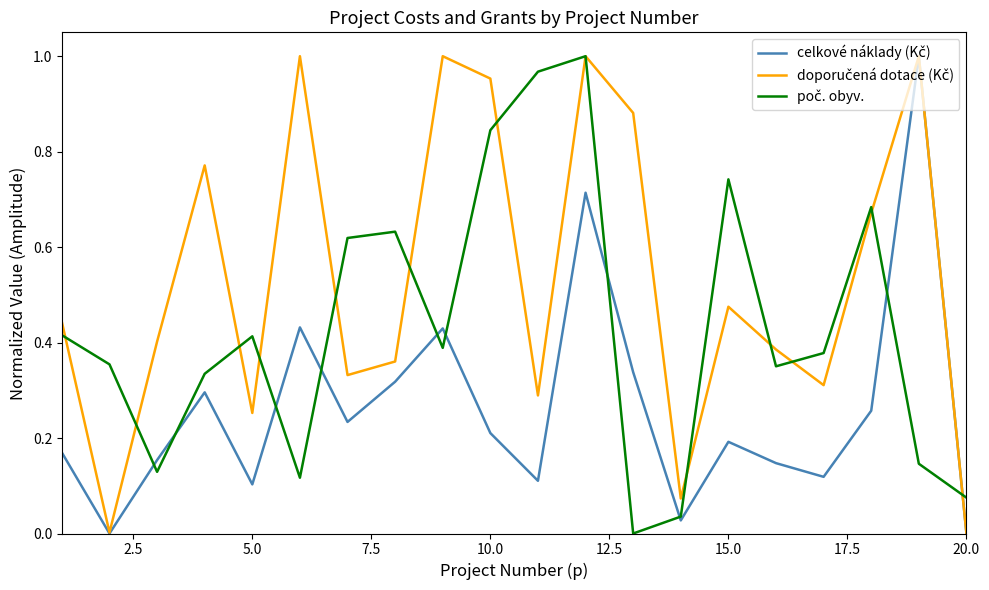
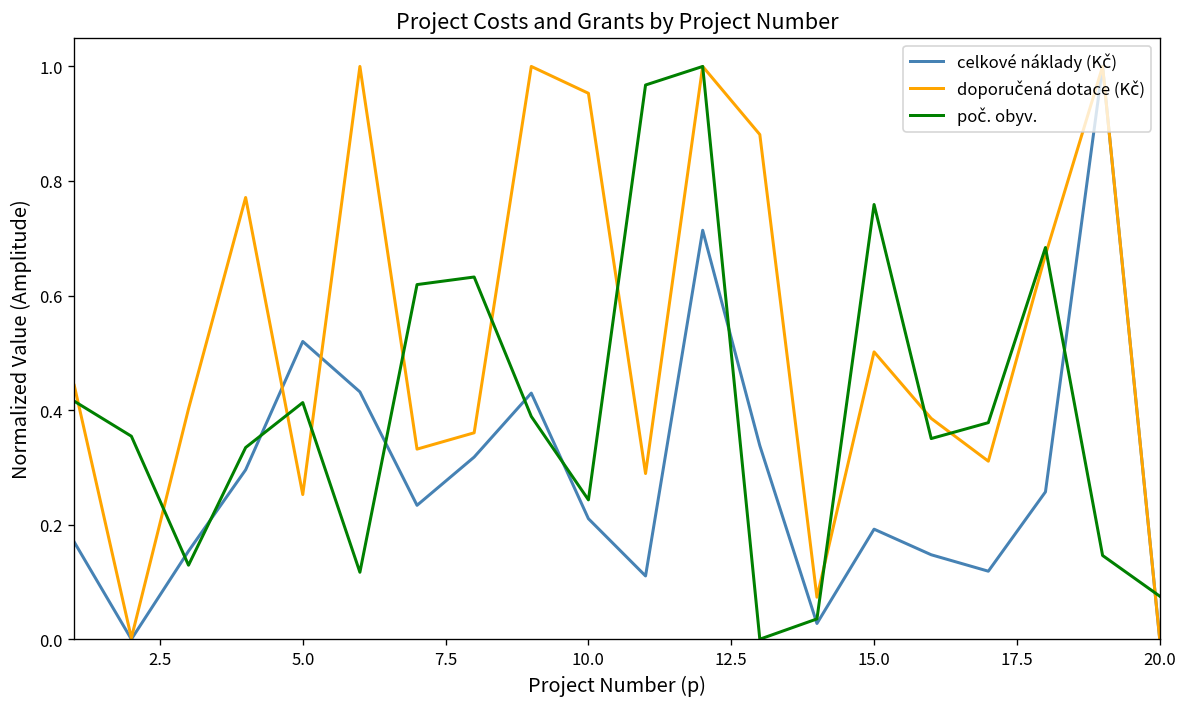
  {
    "celkové náklady (Kč)": {
-     "5.0": 0.10,
+     "5.0": 0.52,
      "10.0": 0.21,
      "15.0": 0.19
    },
    "doporučená dotace (Kč)": {
      "5.0": 0.25,
      "10.0": 0.95,
-     "15.0": 0.48
+     "15.0": 0.50
    },
    "poč. obyv.": {
      "5.0": 0.41,
-     "10.0": 0.84,
-     "15.0": 0.74,
+     "10.0": 0.24,
+     "15.0": 0.76,
      "20.0": 0.08
    }
  }
